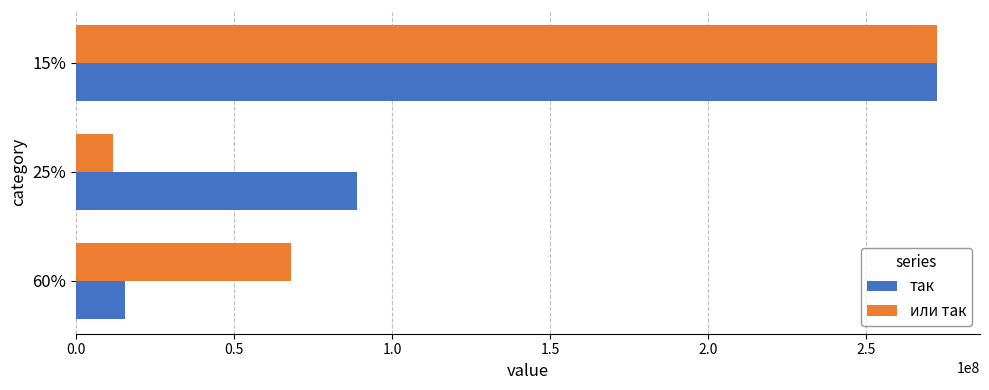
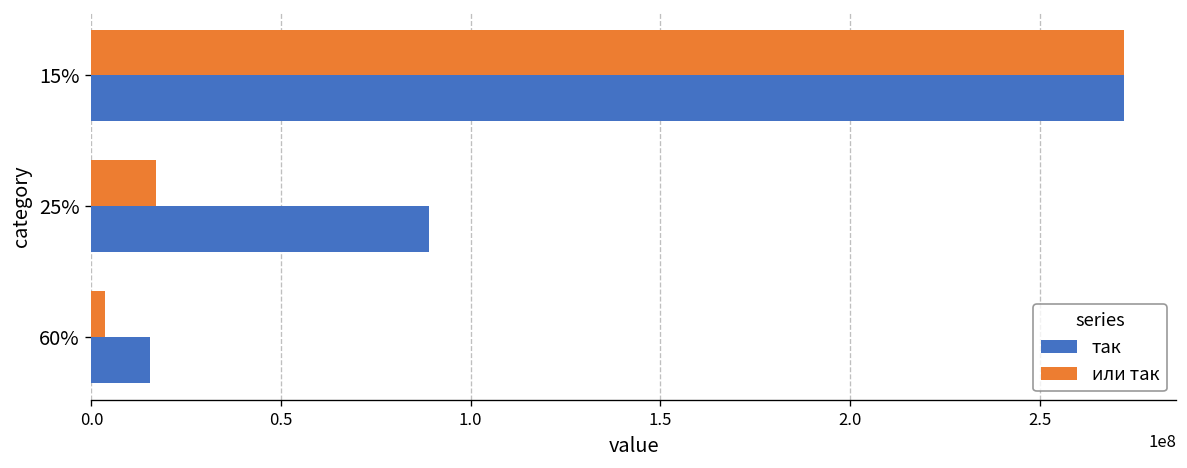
  {
    "так": {
      "15%": 272000000,
      "25%": 89000000,
      "60%": 16000000
    },
    "или так": {
      "15%": 272000000,
-     "25%": 12000000,
-     "60%": 68000000
+     "25%": 17000000,
+     "60%": 4000000
    }
  }
